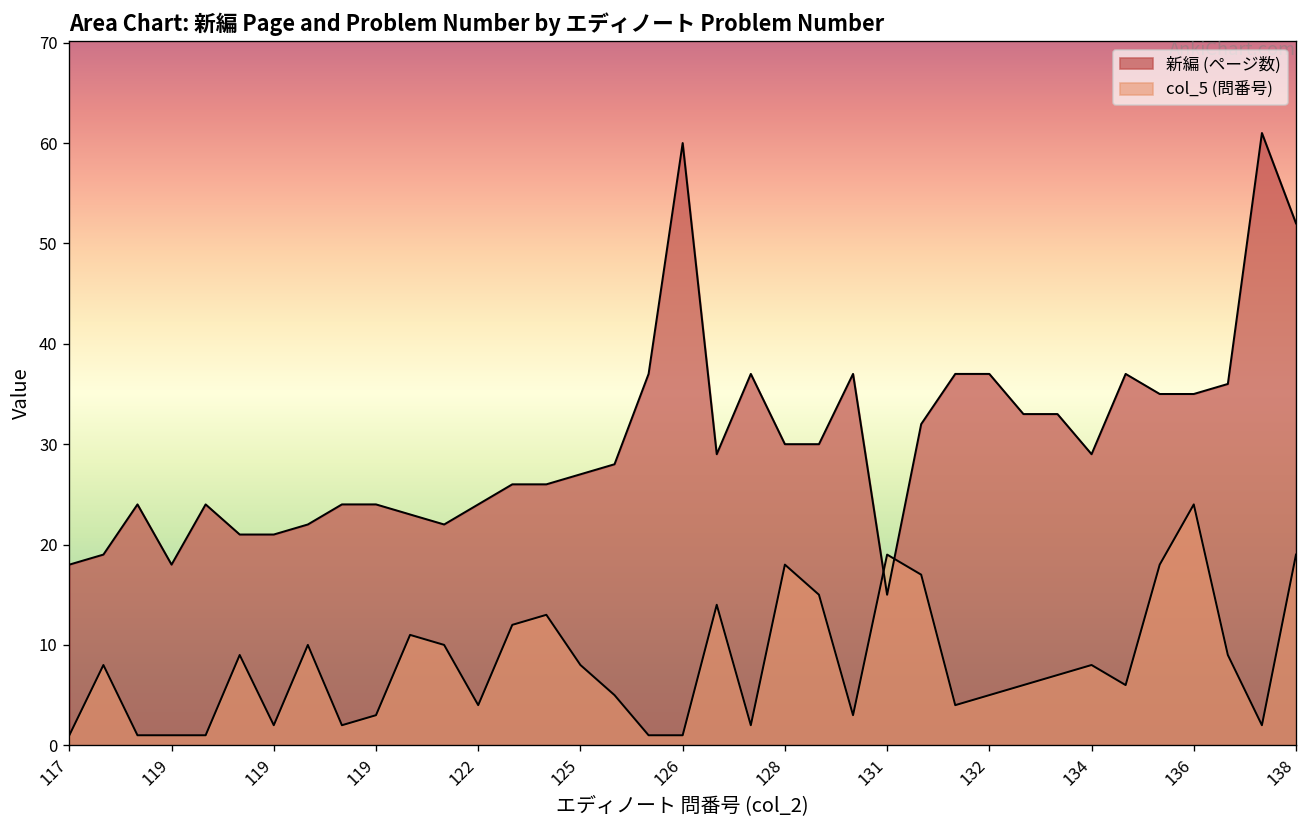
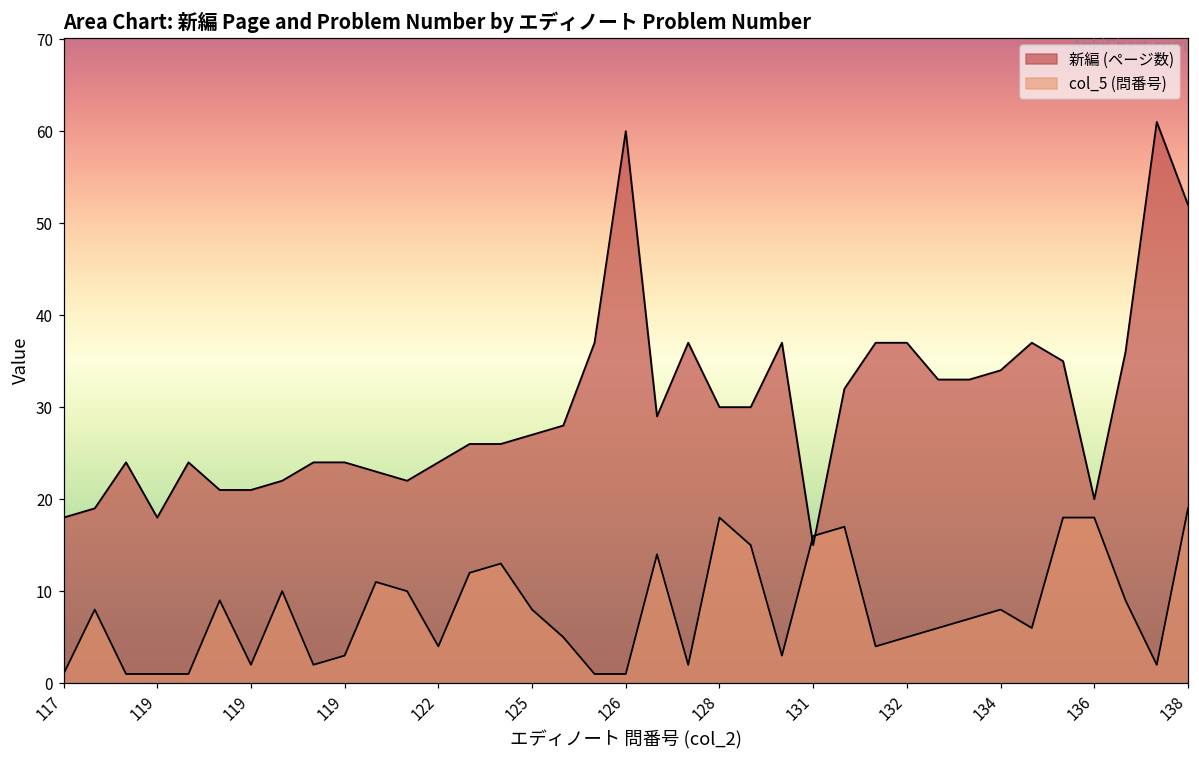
  {
    "新編 (ページ数)": {
      "117": 18,
      "122": 24,
      "125": 27,
      "126": 60,
      "128": 30,
      "131": 15,
      "132": 37,
-     "134": 29,
-     "136": 35,
+     "134": 34,
+     "136": 20,
      "138": 52
    },
    "col_5 (問番号)": {
      "117": 1,
      "122": 4,
      "125": 8,
      "126": 1,
      "128": 18,
-     "131": 19,
+     "131": 16,
      "132": 5,
      "134": 8,
-     "136": 24,
+     "136": 18,
      "138": 19
    }
  }
